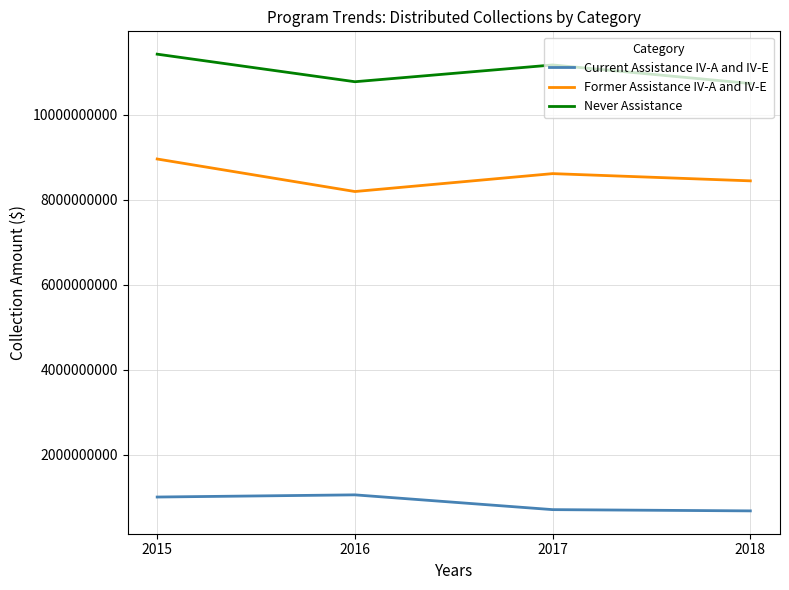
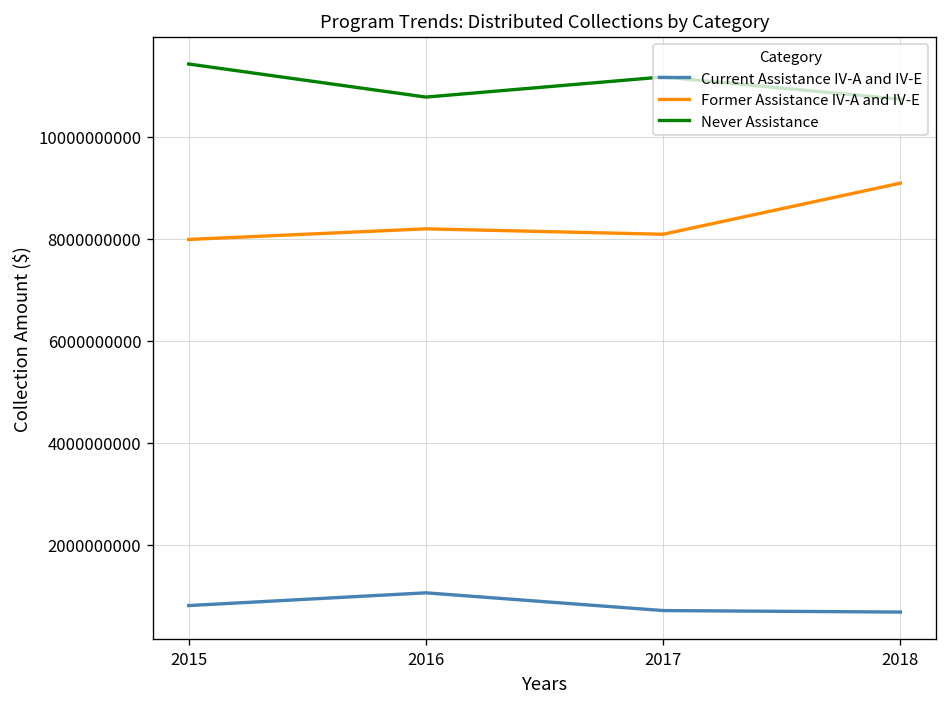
  {
    "Current Assistance IV-A and IV-E": {
-     "2015": 1000000000,
+     "2015": 800000000,
      "2016": 1100000000,
      "2017": 700000000,
      "2018": 700000000
    },
    "Former Assistance IV-A and IV-E": {
-     "2015": 9000000000,
+     "2015": 8000000000,
      "2016": 8200000000,
-     "2017": 8600000000,
-     "2018": 8400000000
+     "2017": 8100000000,
+     "2018": 9100000000
    },
    "Never Assistance": {
      "2015": 11400000000,
      "2016": 10800000000
    }
  }
